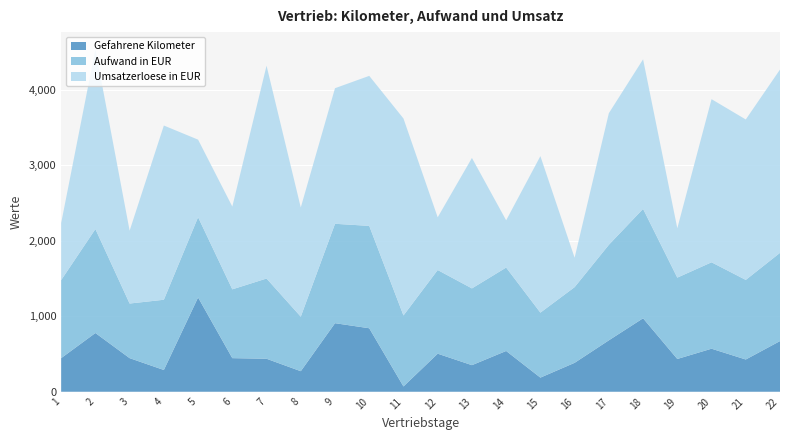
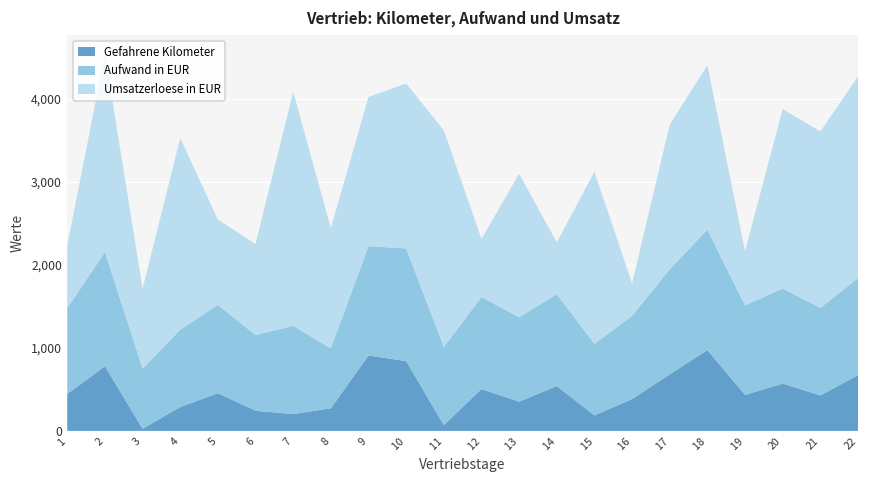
  {
    "Gefahrene Kilometer": {
      "1": "400",
      "2": "800",
-     "3": "400",
+     "3": "0",
      "4": "300",
-     "5": "1,200",
-     "6": "400",
-     "7": "400",
+     "5": "500",
+     "6": "200",
+     "7": "200",
      "8": "300",
      "9": "900",
      "10": "800",
      "11": "100",
      "12": "500",
      "13": "400",
      "14": "500",
      "15": "200",
      "16": "400",
      "17": "700",
      "18": "1,000",
      "19": "400",
      "20": "600",
      "21": "400",
      "22": "700"
    }
  }
